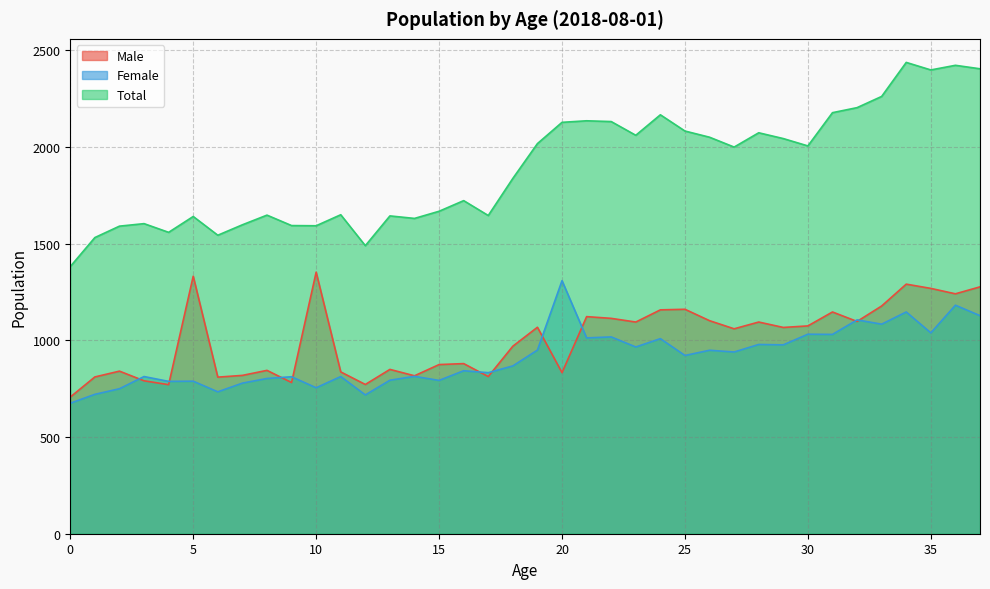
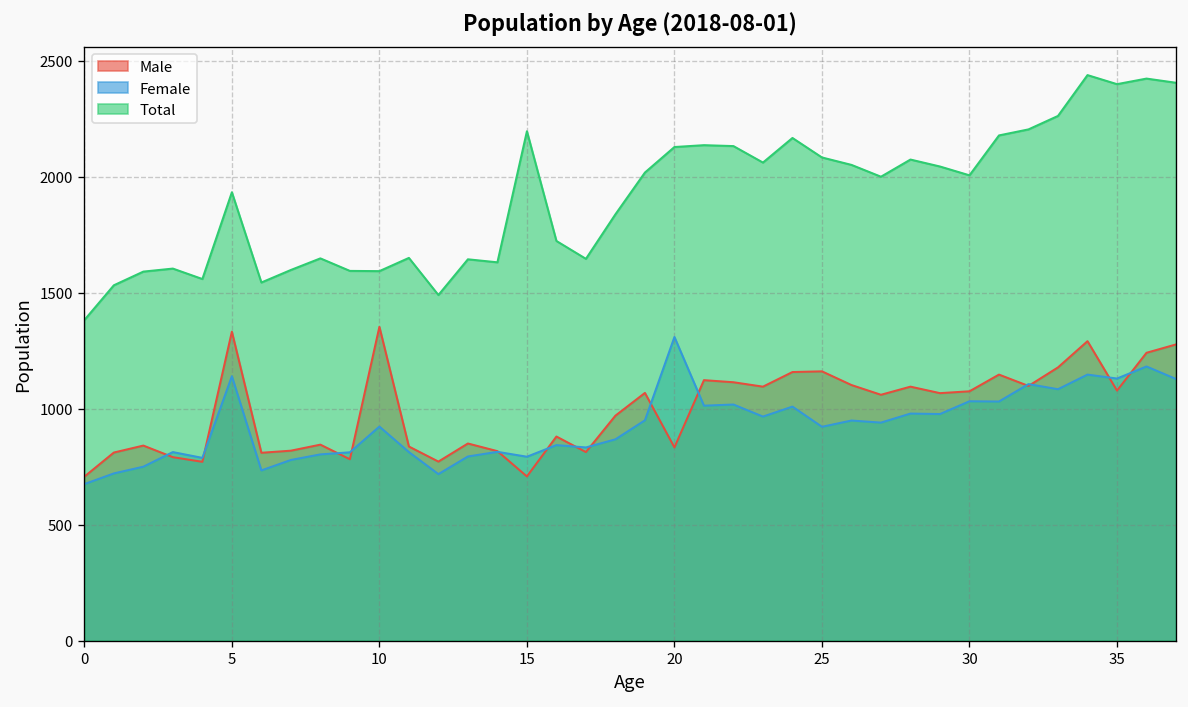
  {
    "Male": {
      "0": 710,
      "5": 1330,
      "10": 1350,
-     "15": 880,
+     "15": 710,
      "20": 830,
      "25": 1160,
      "30": 1080,
-     "35": 1270
+     "35": 1080
    },
    "Female": {
      "0": 680,
-     "5": 790,
-     "10": 760,
+     "5": 1140,
+     "10": 920,
      "15": 790,
      "20": 1310,
      "25": 920,
      "30": 1030,
-     "35": 1040
+     "35": 1130
    },
    "Total": {
      "0": 1380,
-     "5": 1640,
+     "5": 1930,
      "10": 1590,
-     "15": 1670,
+     "15": 2200,
      "20": 2130,
      "25": 2080,
      "30": 2010,
      "35": 2400
    }
  }
